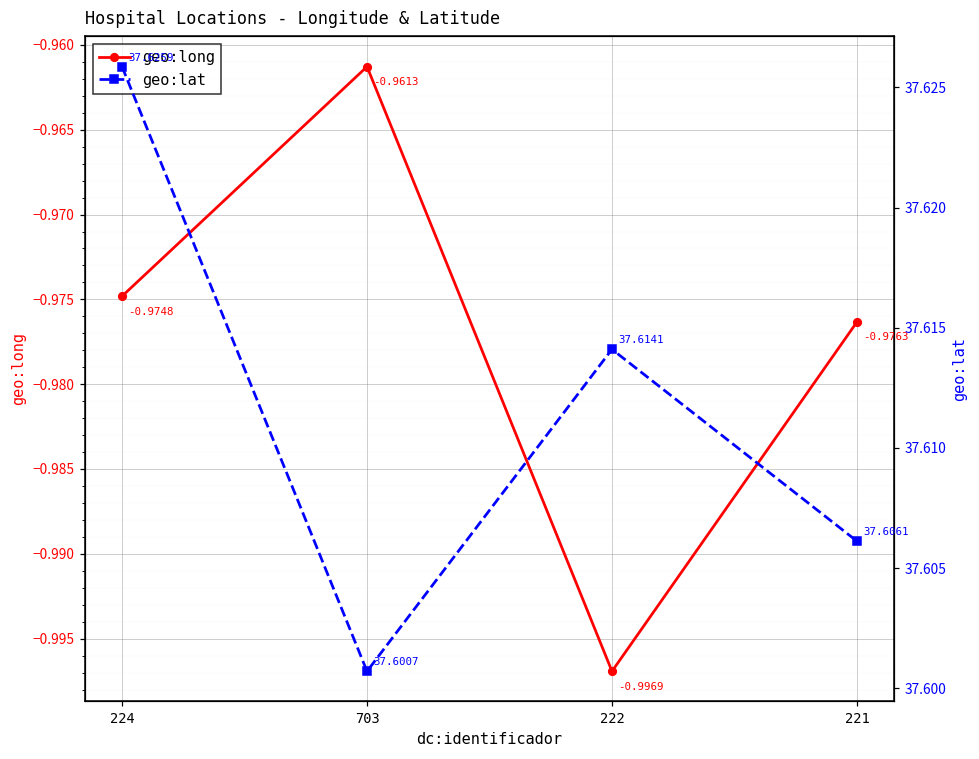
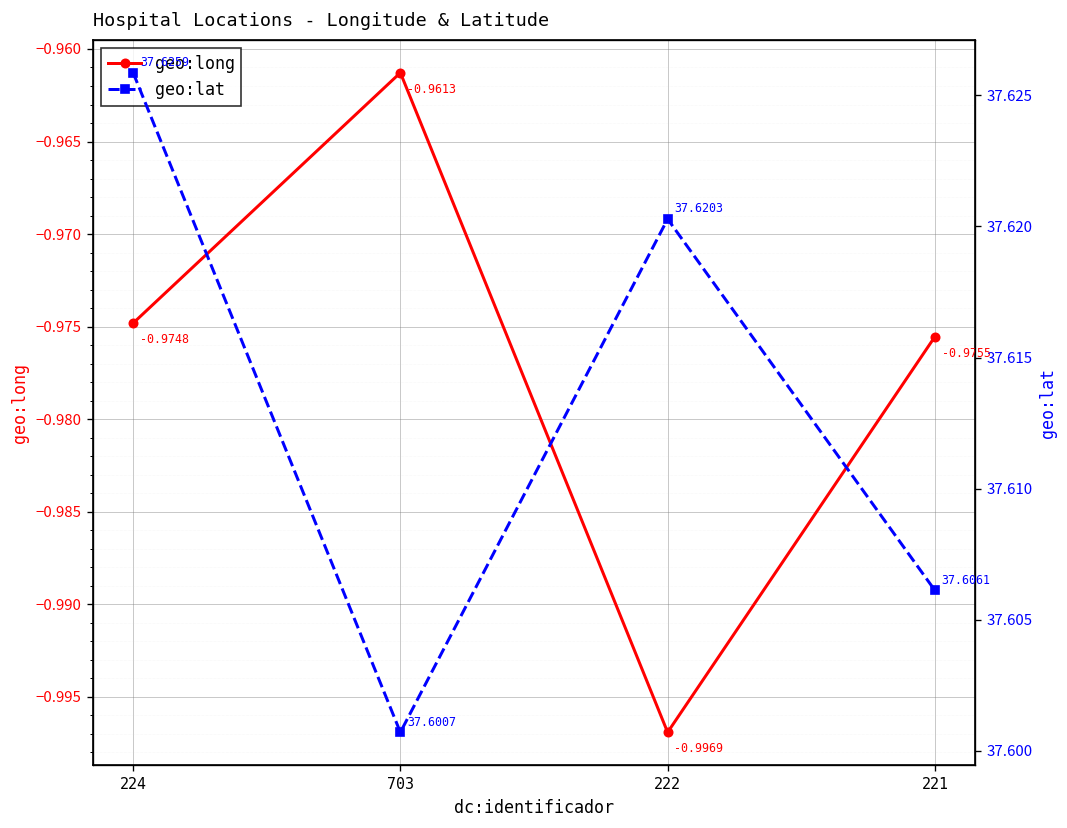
  {
    "geo:long": {
      "224": -0.9748,
      "703": -0.9613,
      "222": -0.9969,
-     "221": -0.9763
+     "221": -0.9755
    },
    "geo:lat": {
      "703": 37.6007,
-     "222": 37.6141,
+     "222": 37.6203,
      "221": 37.6061
    }
  }
